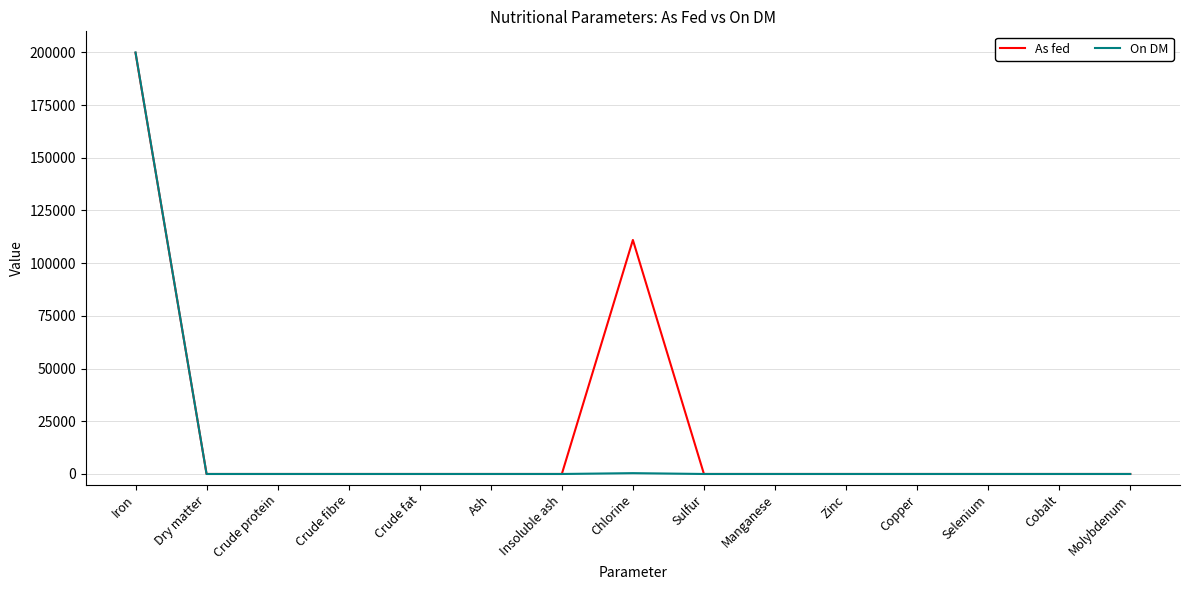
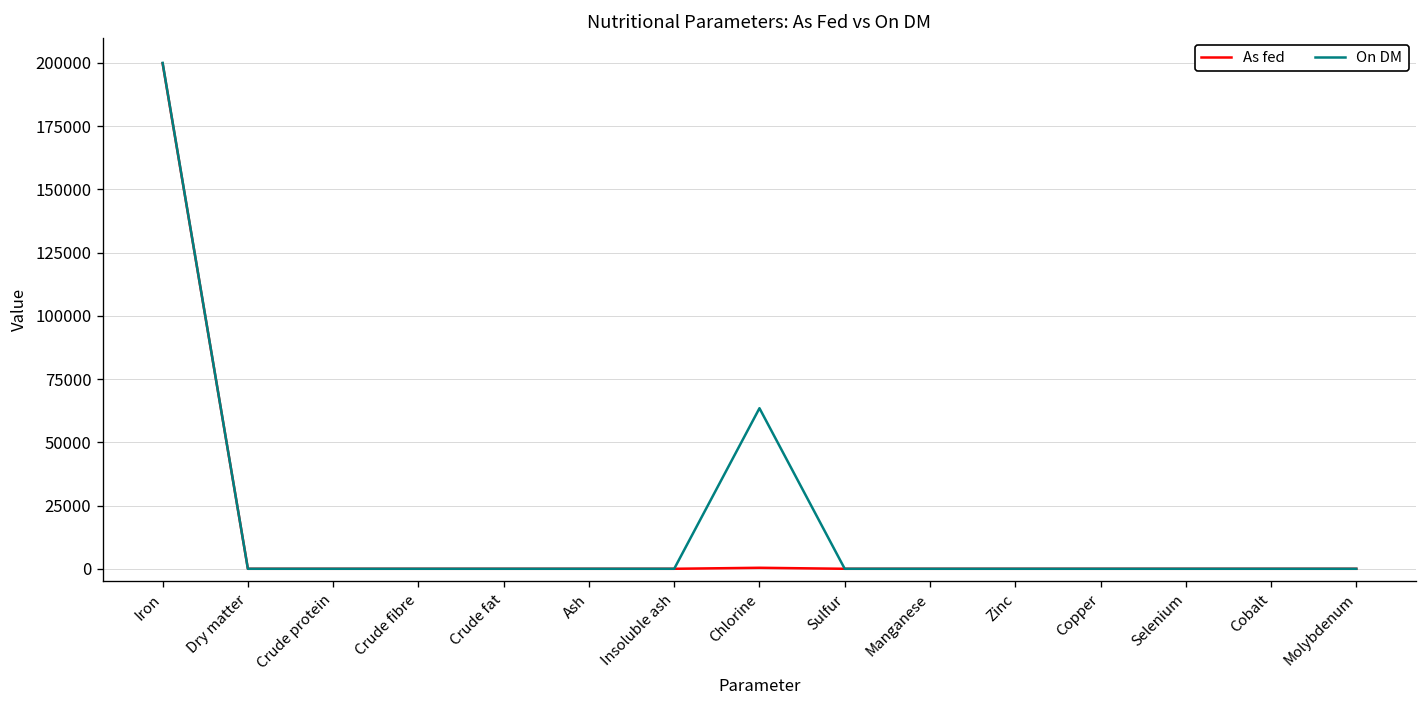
  {
    "As fed": {
-     "Chlorine": 111000
+     "Chlorine": 0
    },
    "On DM": {
-     "Chlorine": 0
+     "Chlorine": 63000
    }
  }
